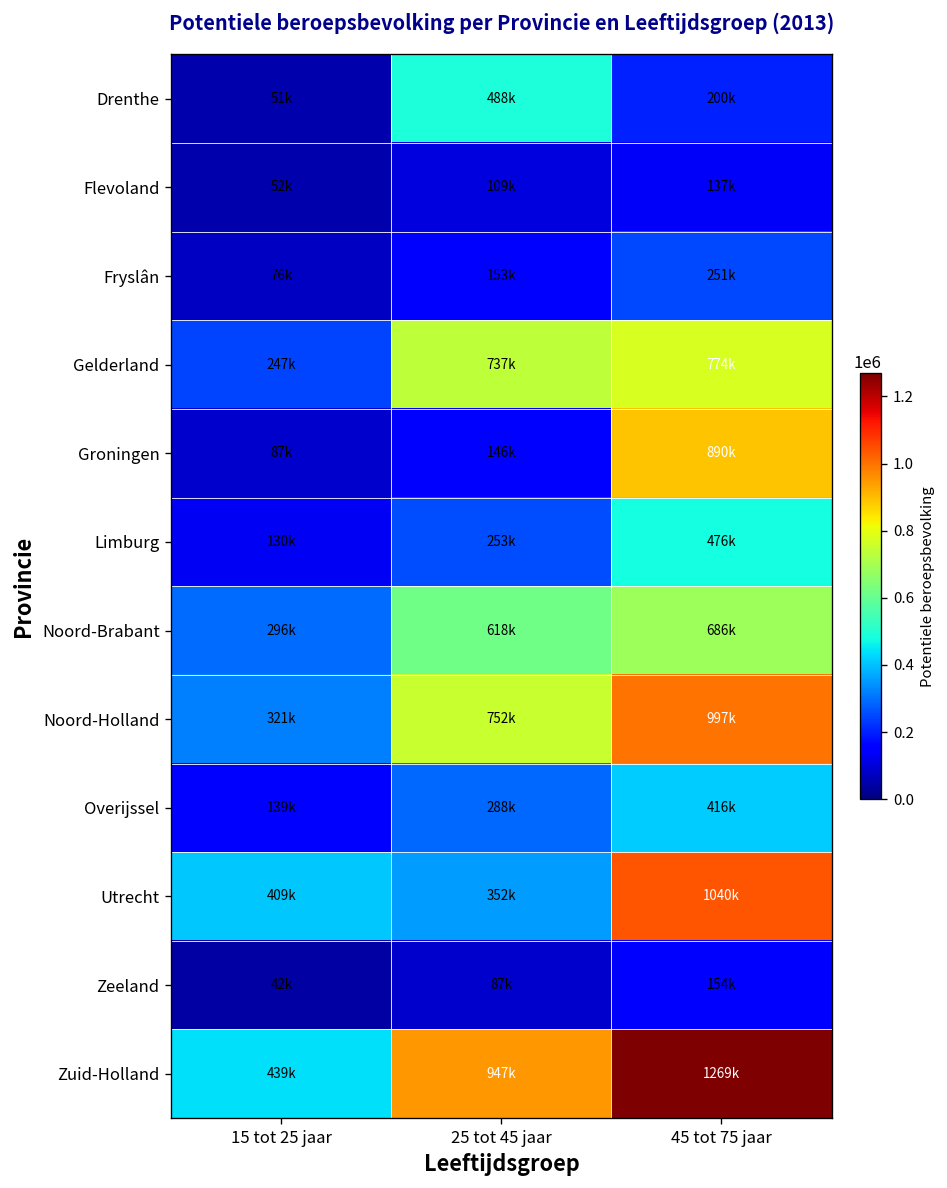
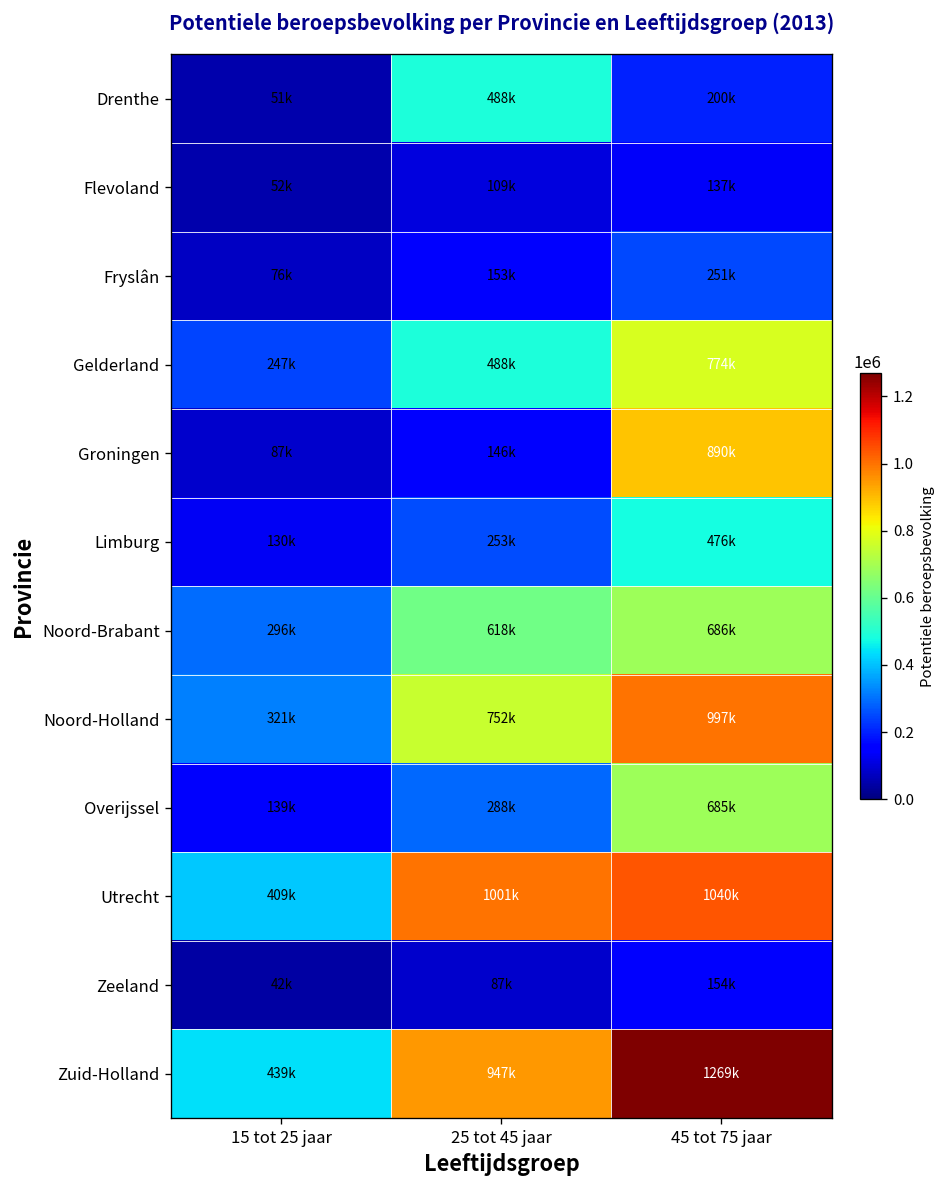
  {
    "Drenthe": {
      "15 tot 25 jaar": "51k",
      "25 tot 45 jaar": "488k",
      "45 tot 75 jaar": "200k"
    },
    "Flevoland": {
      "15 tot 25 jaar": "52k",
      "25 tot 45 jaar": "109k",
      "45 tot 75 jaar": "137k"
    },
    "Fryslân": {
      "15 tot 25 jaar": "76k",
      "25 tot 45 jaar": "153k",
      "45 tot 75 jaar": "251k"
    },
    "Gelderland": {
      "15 tot 25 jaar": "247k",
-     "25 tot 45 jaar": "737k",
+     "25 tot 45 jaar": "488k",
      "45 tot 75 jaar": "774k"
    },
    "Groningen": {
      "15 tot 25 jaar": "87k",
      "25 tot 45 jaar": "146k",
      "45 tot 75 jaar": "890k"
    },
    "Limburg": {
      "15 tot 25 jaar": "130k",
      "25 tot 45 jaar": "253k",
      "45 tot 75 jaar": "476k"
    },
    "Noord-Brabant": {
      "15 tot 25 jaar": "296k",
      "25 tot 45 jaar": "618k",
      "45 tot 75 jaar": "686k"
    },
    "Noord-Holland": {
      "15 tot 25 jaar": "321k",
      "25 tot 45 jaar": "752k",
      "45 tot 75 jaar": "997k"
    },
    "Overijssel": {
      "15 tot 25 jaar": "139k",
      "25 tot 45 jaar": "288k",
-     "45 tot 75 jaar": "416k"
+     "45 tot 75 jaar": "685k"
    },
    "Utrecht": {
      "15 tot 25 jaar": "409k",
-     "25 tot 45 jaar": "352k",
+     "25 tot 45 jaar": "1001k",
      "45 tot 75 jaar": "1040k"
    },
    "Zeeland": {
      "15 tot 25 jaar": "42k",
      "25 tot 45 jaar": "87k",
      "45 tot 75 jaar": "154k"
    },
    "Zuid-Holland": {
      "15 tot 25 jaar": "439k",
      "25 tot 45 jaar": "947k",
      "45 tot 75 jaar": "1269k"
    }
  }
